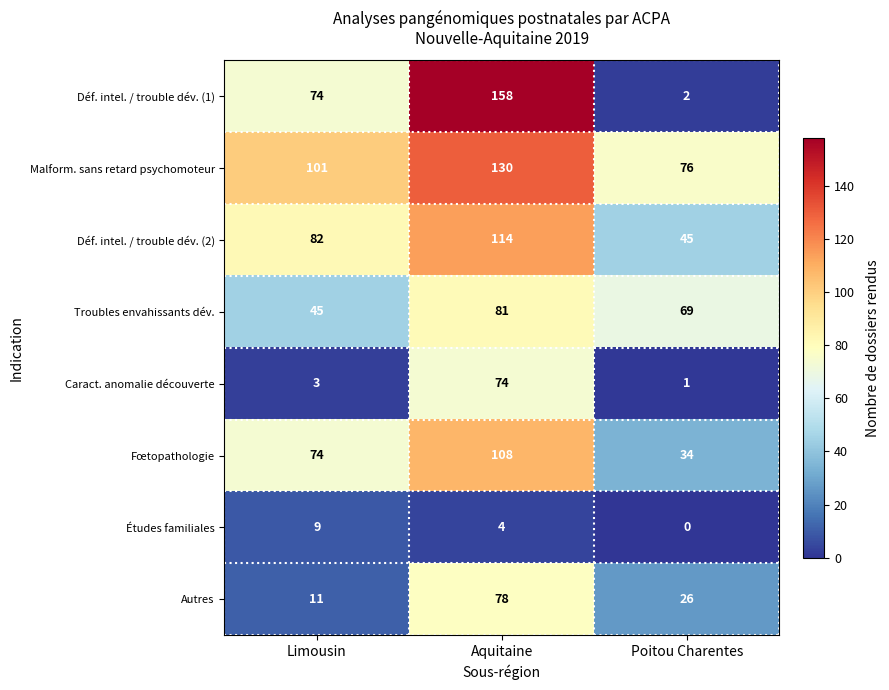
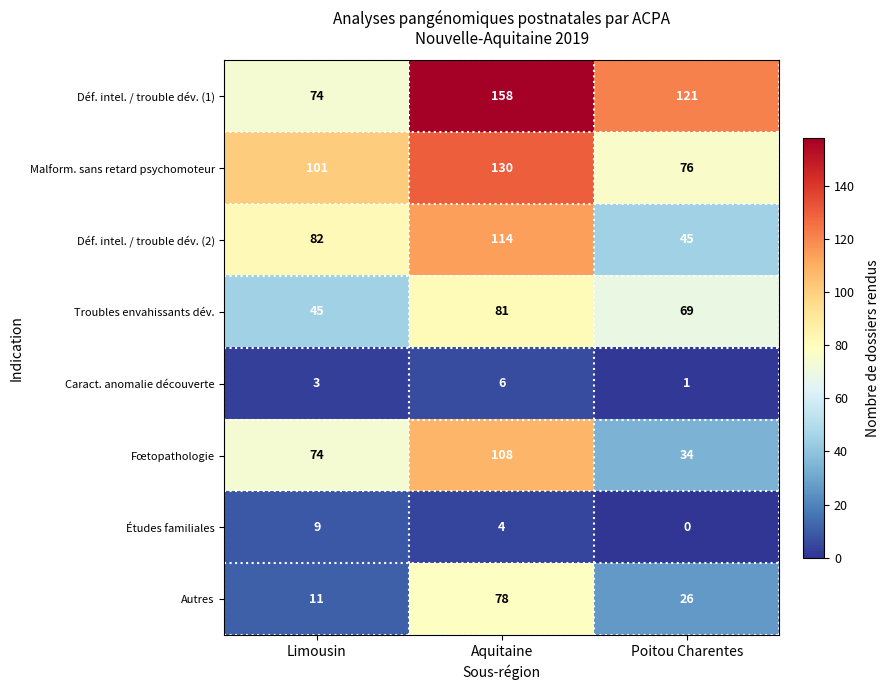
  {
    "Déf. intel. / trouble dév. (1)": {
      "Limousin": 74,
      "Aquitaine": 158,
-     "Poitou Charentes": 2
+     "Poitou Charentes": 121
    },
    "Malform. sans retard psychomoteur": {
      "Limousin": 101,
      "Aquitaine": 130,
      "Poitou Charentes": 76
    },
    "Déf. intel. / trouble dév. (2)": {
      "Limousin": 82,
      "Aquitaine": 114,
      "Poitou Charentes": 45
    },
    "Troubles envahissants dév.": {
      "Limousin": 45,
      "Aquitaine": 81,
      "Poitou Charentes": 69
    },
    "Caract. anomalie découverte": {
      "Limousin": 3,
-     "Aquitaine": 74,
+     "Aquitaine": 6,
      "Poitou Charentes": 1
    },
    "Fœtopathologie": {
      "Limousin": 74,
      "Aquitaine": 108,
      "Poitou Charentes": 34
    },
    "Études familiales": {
      "Limousin": 9,
      "Aquitaine": 4,
      "Poitou Charentes": 0
    },
    "Autres": {
      "Limousin": 11,
      "Aquitaine": 78,
      "Poitou Charentes": 26
    }
  }
